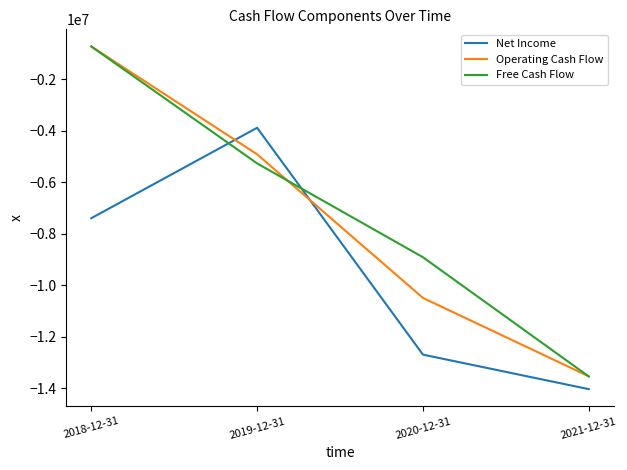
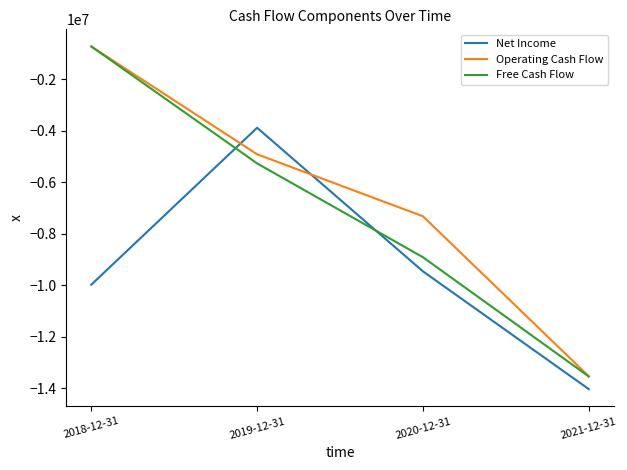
  {
    "Net Income": {
-     "2018-12-31": -7400000,
+     "2018-12-31": -10000000,
      "2019-12-31": -3900000,
-     "2020-12-31": -12700000,
+     "2020-12-31": -9500000,
      "2021-12-31": -14000000
    },
    "Operating Cash Flow": {
      "2019-12-31": -4900000,
-     "2020-12-31": -10500000
+     "2020-12-31": -7300000
    },
    "Free Cash Flow": {
      "2019-12-31": -5300000,
      "2020-12-31": -8900000
    }
  }
